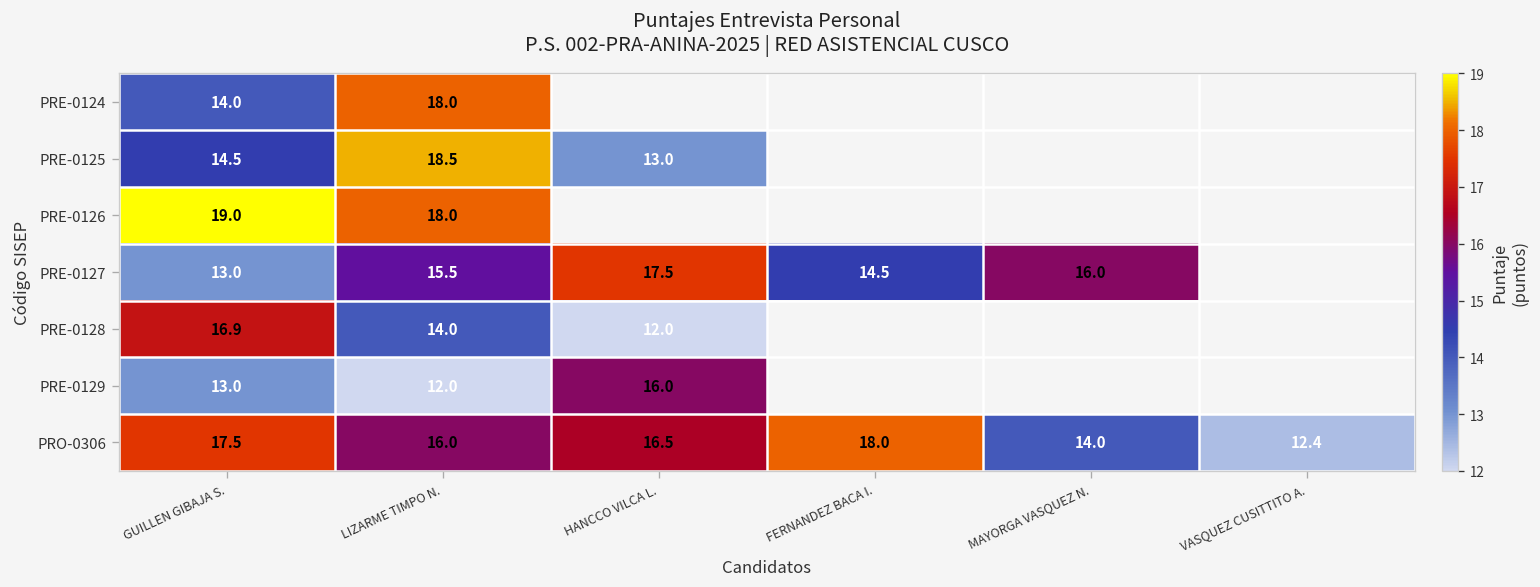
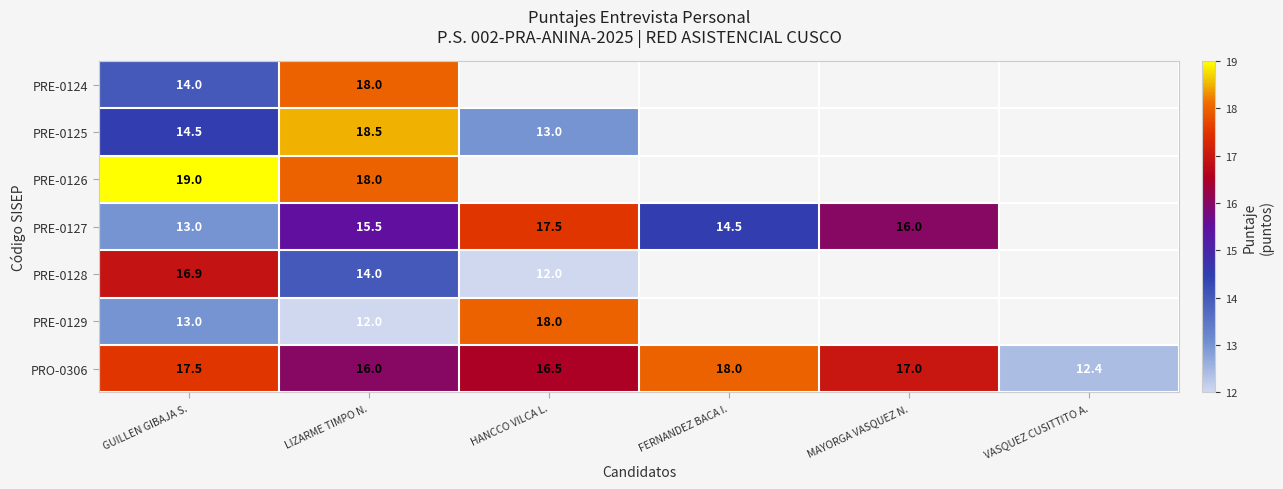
  {
    "PRE-0124": {
      "GUILLEN GIBAJA S.": 14.0,
      "LIZARME TIMPO N.": 18.0
    },
    "PRE-0125": {
      "GUILLEN GIBAJA S.": 14.5,
      "LIZARME TIMPO N.": 18.5,
      "HANCCO VILCA L.": 13.0
    },
    "PRE-0126": {
      "GUILLEN GIBAJA S.": 19.0,
      "LIZARME TIMPO N.": 18.0
    },
    "PRE-0127": {
      "GUILLEN GIBAJA S.": 13.0,
      "LIZARME TIMPO N.": 15.5,
      "HANCCO VILCA L.": 17.5,
      "FERNANDEZ BACA I.": 14.5,
      "MAYORGA VASQUEZ N.": 16.0
    },
    "PRE-0128": {
      "GUILLEN GIBAJA S.": 16.9,
      "LIZARME TIMPO N.": 14.0
    },
    "PRE-0129": {
      "GUILLEN GIBAJA S.": 13.0,
-     "HANCCO VILCA L.": 16.0
+     "HANCCO VILCA L.": 18.0
    },
    "PRO-0306": {
      "GUILLEN GIBAJA S.": 17.5,
      "LIZARME TIMPO N.": 16.0,
      "HANCCO VILCA L.": 16.5,
      "FERNANDEZ BACA I.": 18.0,
-     "MAYORGA VASQUEZ N.": 14.0,
+     "MAYORGA VASQUEZ N.": 17.0,
      "VASQUEZ CUSITTITO A.": 12.4
    }
  }
